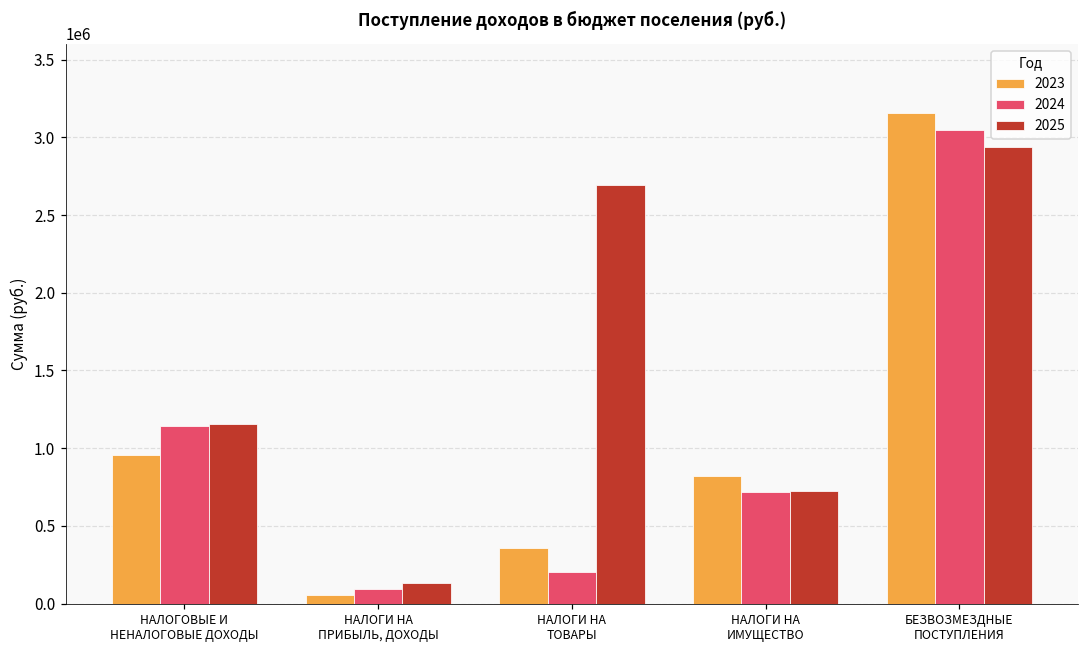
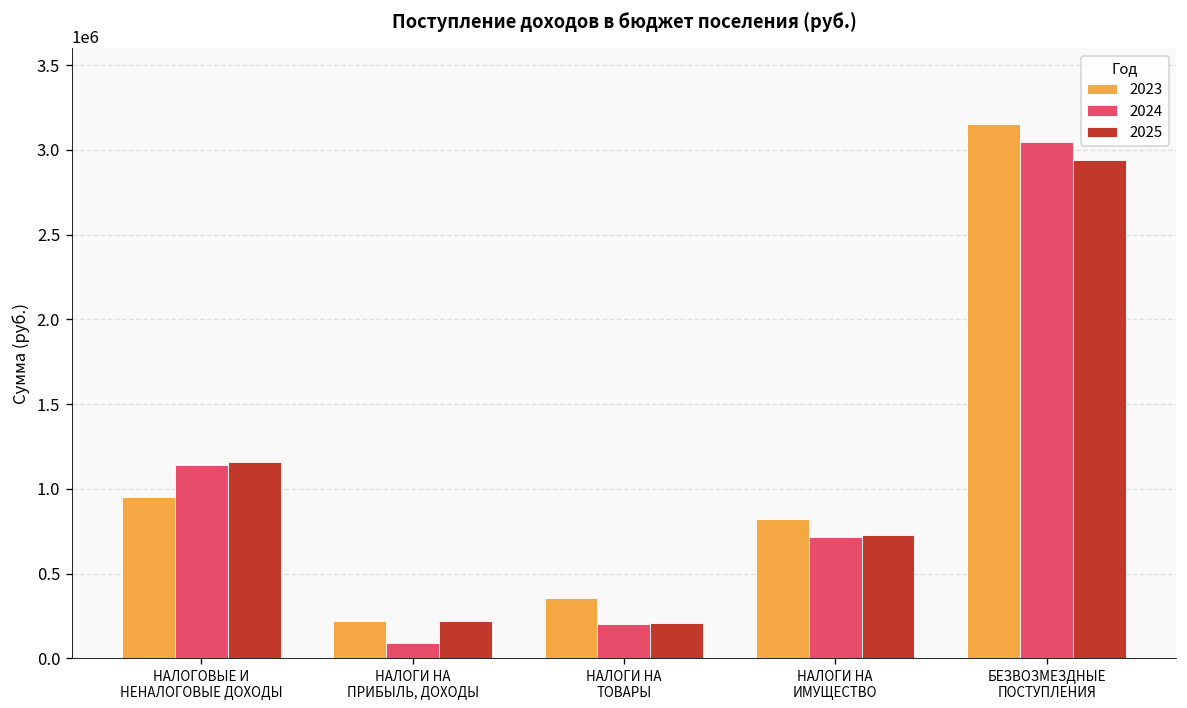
  {
    "2023": {
      "НАЛОГОВЫЕ И НЕНАЛОГОВЫЕ ДОХОДЫ": 950000,
-     "НАЛОГИ НА ПРИБЫЛЬ, ДОХОДЫ": 60000,
+     "НАЛОГИ НА ПРИБЫЛЬ, ДОХОДЫ": 220000,
      "НАЛОГИ НА ТОВАРЫ": 360000,
      "НАЛОГИ НА ИМУЩЕСТВО": 820000,
      "БЕЗВОЗМЕЗДНЫЕ ПОСТУПЛЕНИЯ": 3150000
    },
    "2024": {
      "НАЛОГОВЫЕ И НЕНАЛОГОВЫЕ ДОХОДЫ": 1140000,
      "НАЛОГИ НА ПРИБЫЛЬ, ДОХОДЫ": 90000,
      "НАЛОГИ НА ТОВАРЫ": 200000,
      "НАЛОГИ НА ИМУЩЕСТВО": 720000,
      "БЕЗВОЗМЕЗДНЫЕ ПОСТУПЛЕНИЯ": 3050000
    },
    "2025": {
      "НАЛОГОВЫЕ И НЕНАЛОГОВЫЕ ДОХОДЫ": 1160000,
-     "НАЛОГИ НА ПРИБЫЛЬ, ДОХОДЫ": 130000,
-     "НАЛОГИ НА ТОВАРЫ": 2700000,
+     "НАЛОГИ НА ПРИБЫЛЬ, ДОХОДЫ": 220000,
+     "НАЛОГИ НА ТОВАРЫ": 210000,
      "НАЛОГИ НА ИМУЩЕСТВО": 730000,
      "БЕЗВОЗМЕЗДНЫЕ ПОСТУПЛЕНИЯ": 2940000
    }
  }
